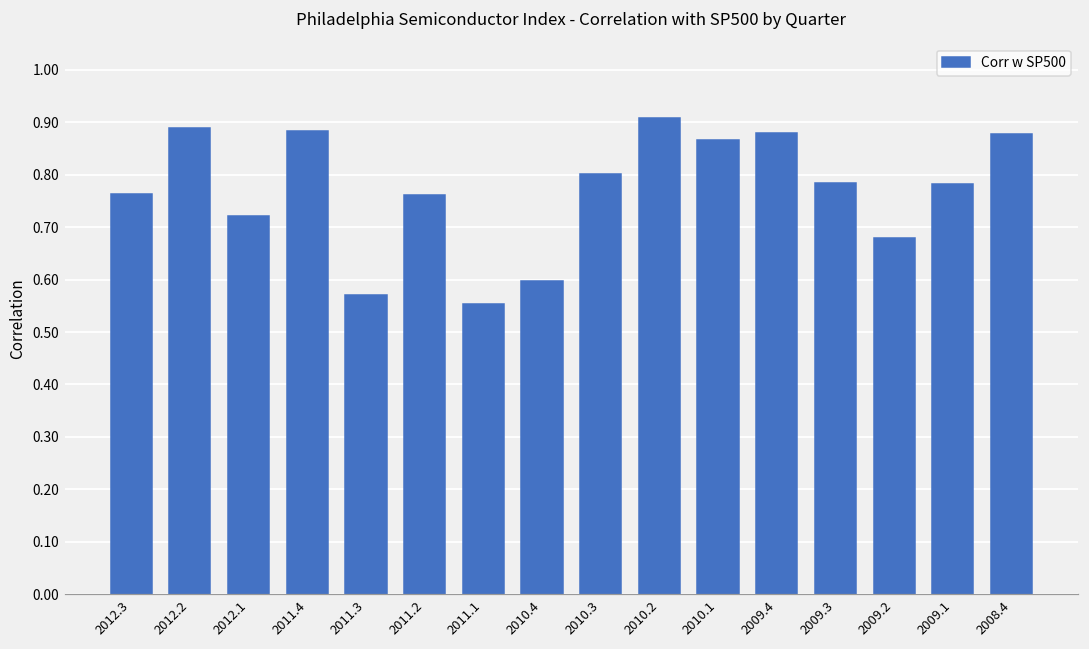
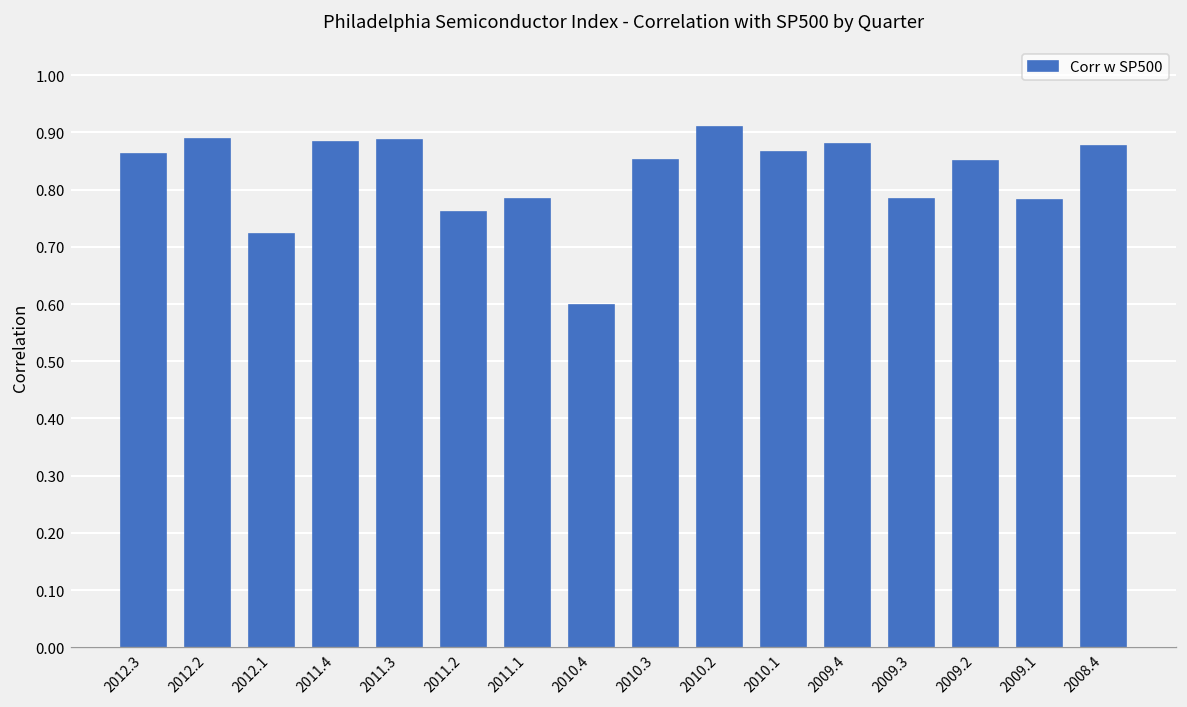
  {
-   "2012.3": 0.76,
+   "2012.3": 0.86,
    "2012.2": 0.89,
    "2012.1": 0.72,
    "2011.4": 0.88,
-   "2011.3": 0.57,
+   "2011.3": 0.89,
    "2011.2": 0.76,
-   "2011.1": 0.55,
+   "2011.1": 0.78,
    "2010.4": 0.60,
-   "2010.3": 0.80,
+   "2010.3": 0.85,
    "2010.2": 0.91,
    "2010.1": 0.87,
    "2009.4": 0.88,
    "2009.3": 0.78,
-   "2009.2": 0.68,
+   "2009.2": 0.85,
    "2009.1": 0.78,
    "2008.4": 0.88
  }
